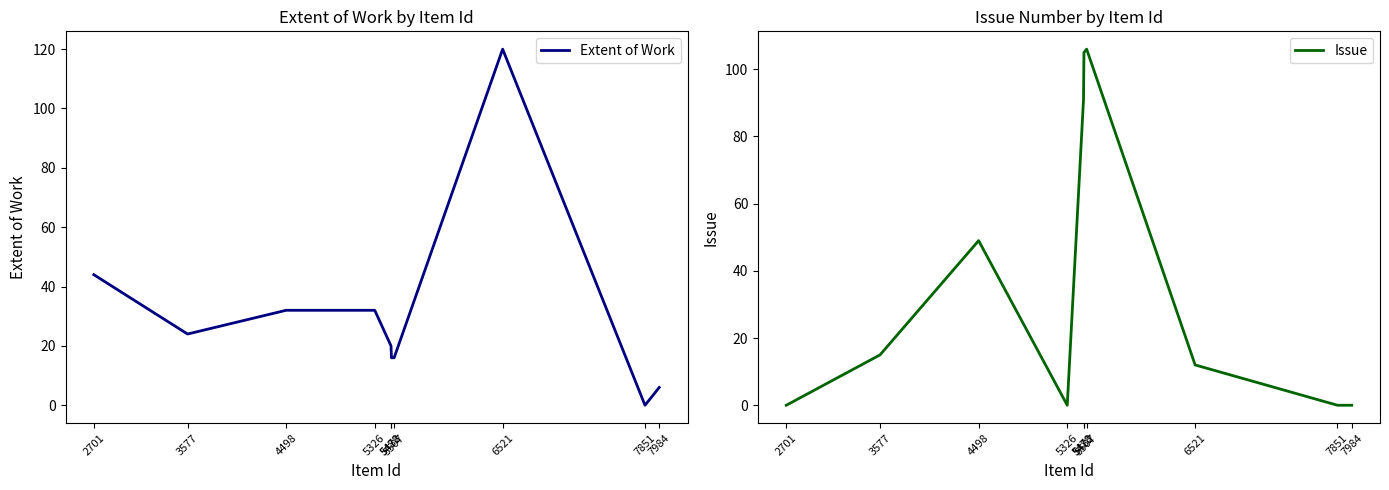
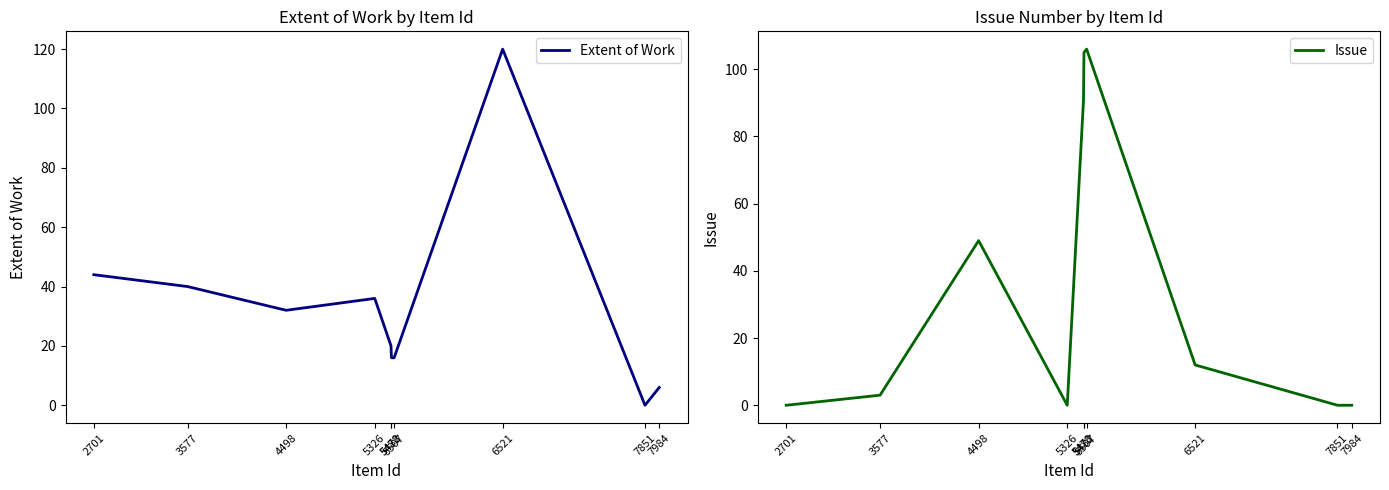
  {
    "Extent of Work by Item Id": {
      "2701": 44,
-     "3577": 24,
+     "3577": 40,
      "4498": 32,
-     "5326": 32,
+     "5326": 36,
      "5478": 20,
      "5482": 16,
      "5507": 16,
      "6521": 120,
      "7851": 0,
      "7984": 6
    },
    "Issue Number by Item Id": {
      "2701": 0,
-     "3577": 15,
+     "3577": 3,
      "4498": 49,
      "5326": 0,
      "5478": 91,
      "5482": 105,
      "5507": 106,
      "6521": 12,
      "7851": 0,
      "7984": 0
    }
  }
